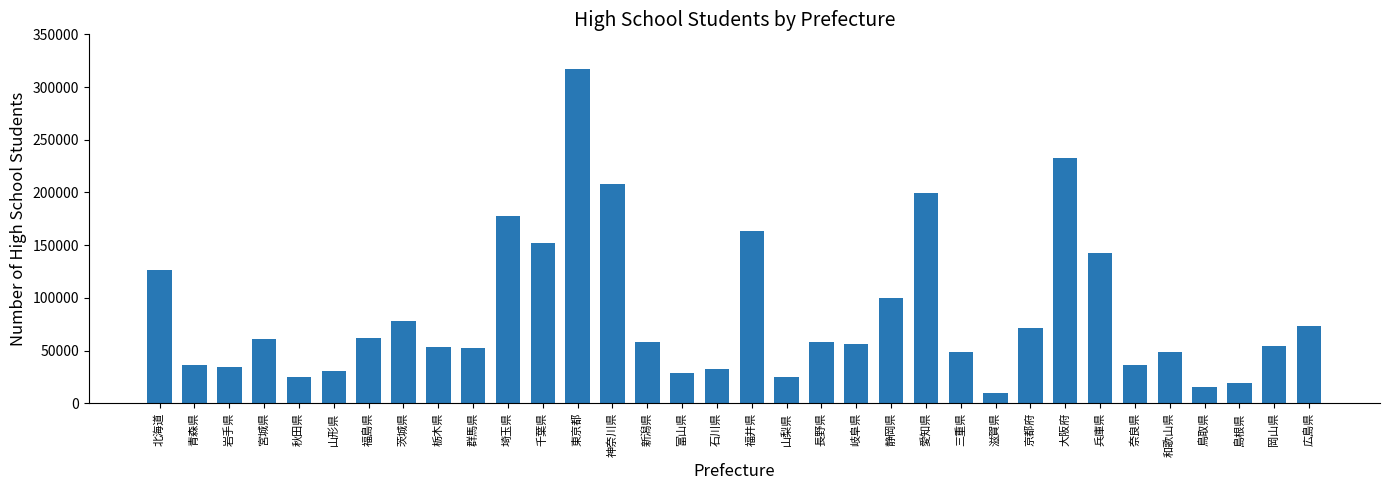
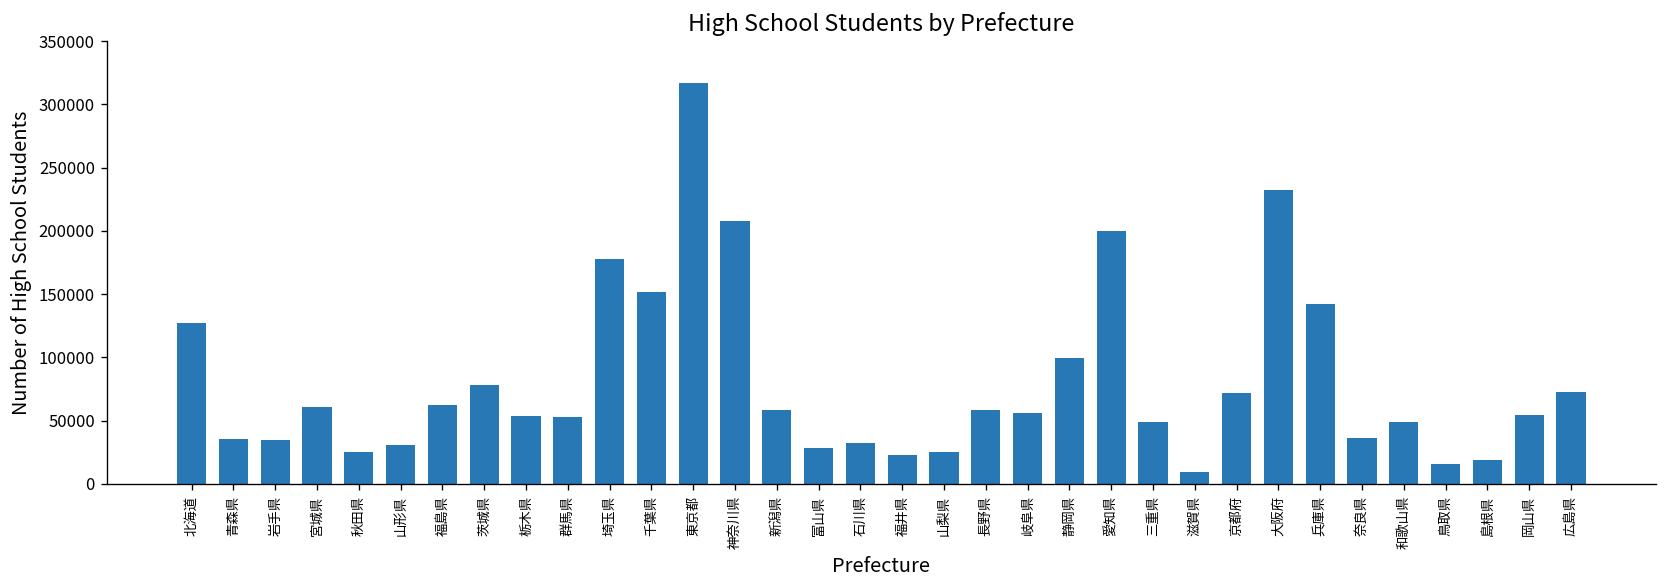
  {
    "北海道": 127000,
    "青森県": 36000,
    "岩手県": 34000,
    "宮城県": 61000,
    "秋田県": 25000,
    "山形県": 31000,
    "福島県": 62000,
    "茨城県": 78000,
    "栃木県": 54000,
    "群馬県": 53000,
    "埼玉県": 178000,
    "千葉県": 152000,
    "東京都": 317000,
    "神奈川県": 208000,
    "新潟県": 59000,
    "富山県": 29000,
    "石川県": 32000,
-   "福井県": 164000,
+   "福井県": 23000,
    "山梨県": 25000,
    "長野県": 58000,
    "岐阜県": 56000,
    "静岡県": 100000,
    "愛知県": 200000,
    "三重県": 49000,
    "滋賀県": 10000,
    "京都府": 72000,
    "大阪府": 232000,
    "兵庫県": 142000,
    "奈良県": 37000,
    "和歌山県": 49000,
    "鳥取県": 15000,
    "島根県": 19000,
    "岡山県": 54000,
    "広島県": 73000
  }
